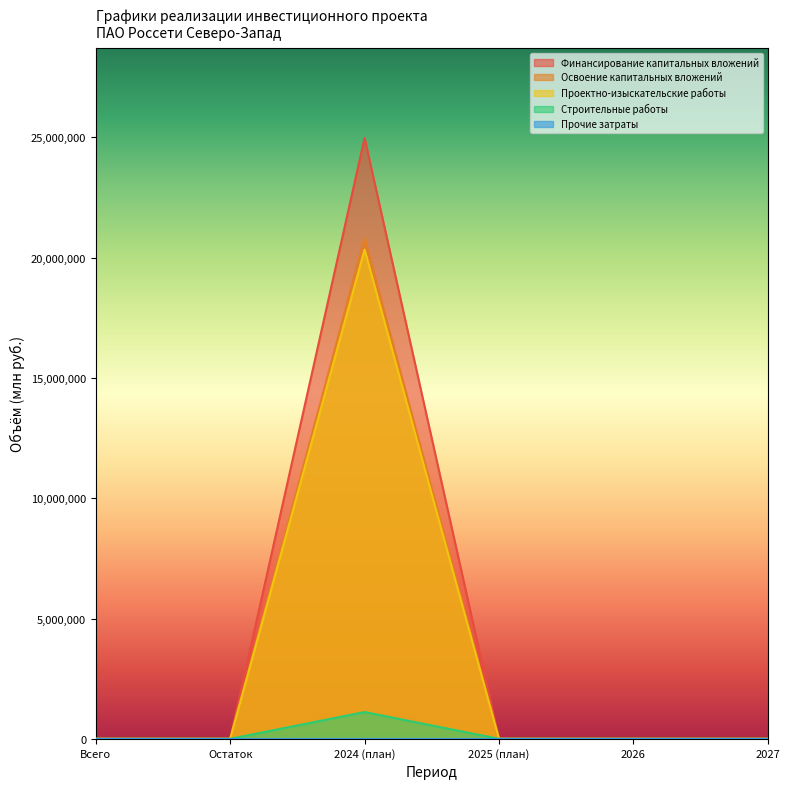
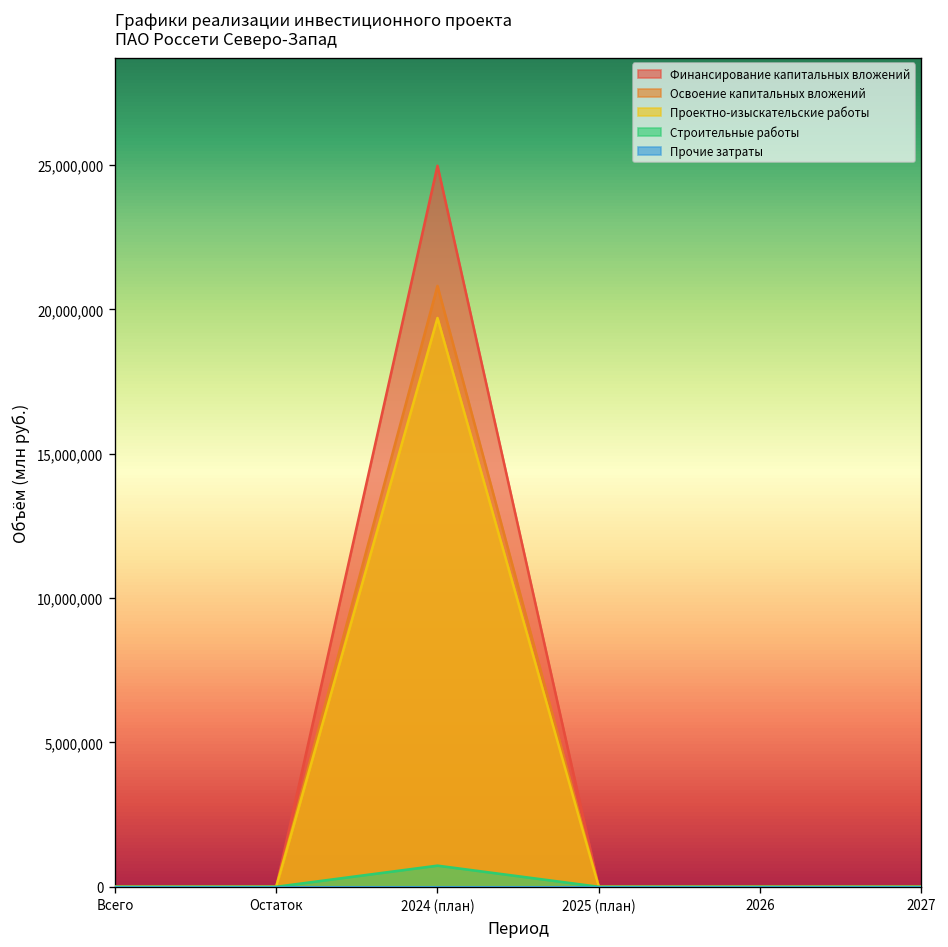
  {
    "Проектно-изыскательские работы": {
-     "2024 (план)": "20,300,000"
+     "2024 (план)": "19,700,000"
    },
    "Строительные работы": {
-     "2024 (план)": "1,100,000"
+     "2024 (план)": "700,000"
    },
    "Прочие затраты": {
      "2024 (план)": "0"
    }
  }
